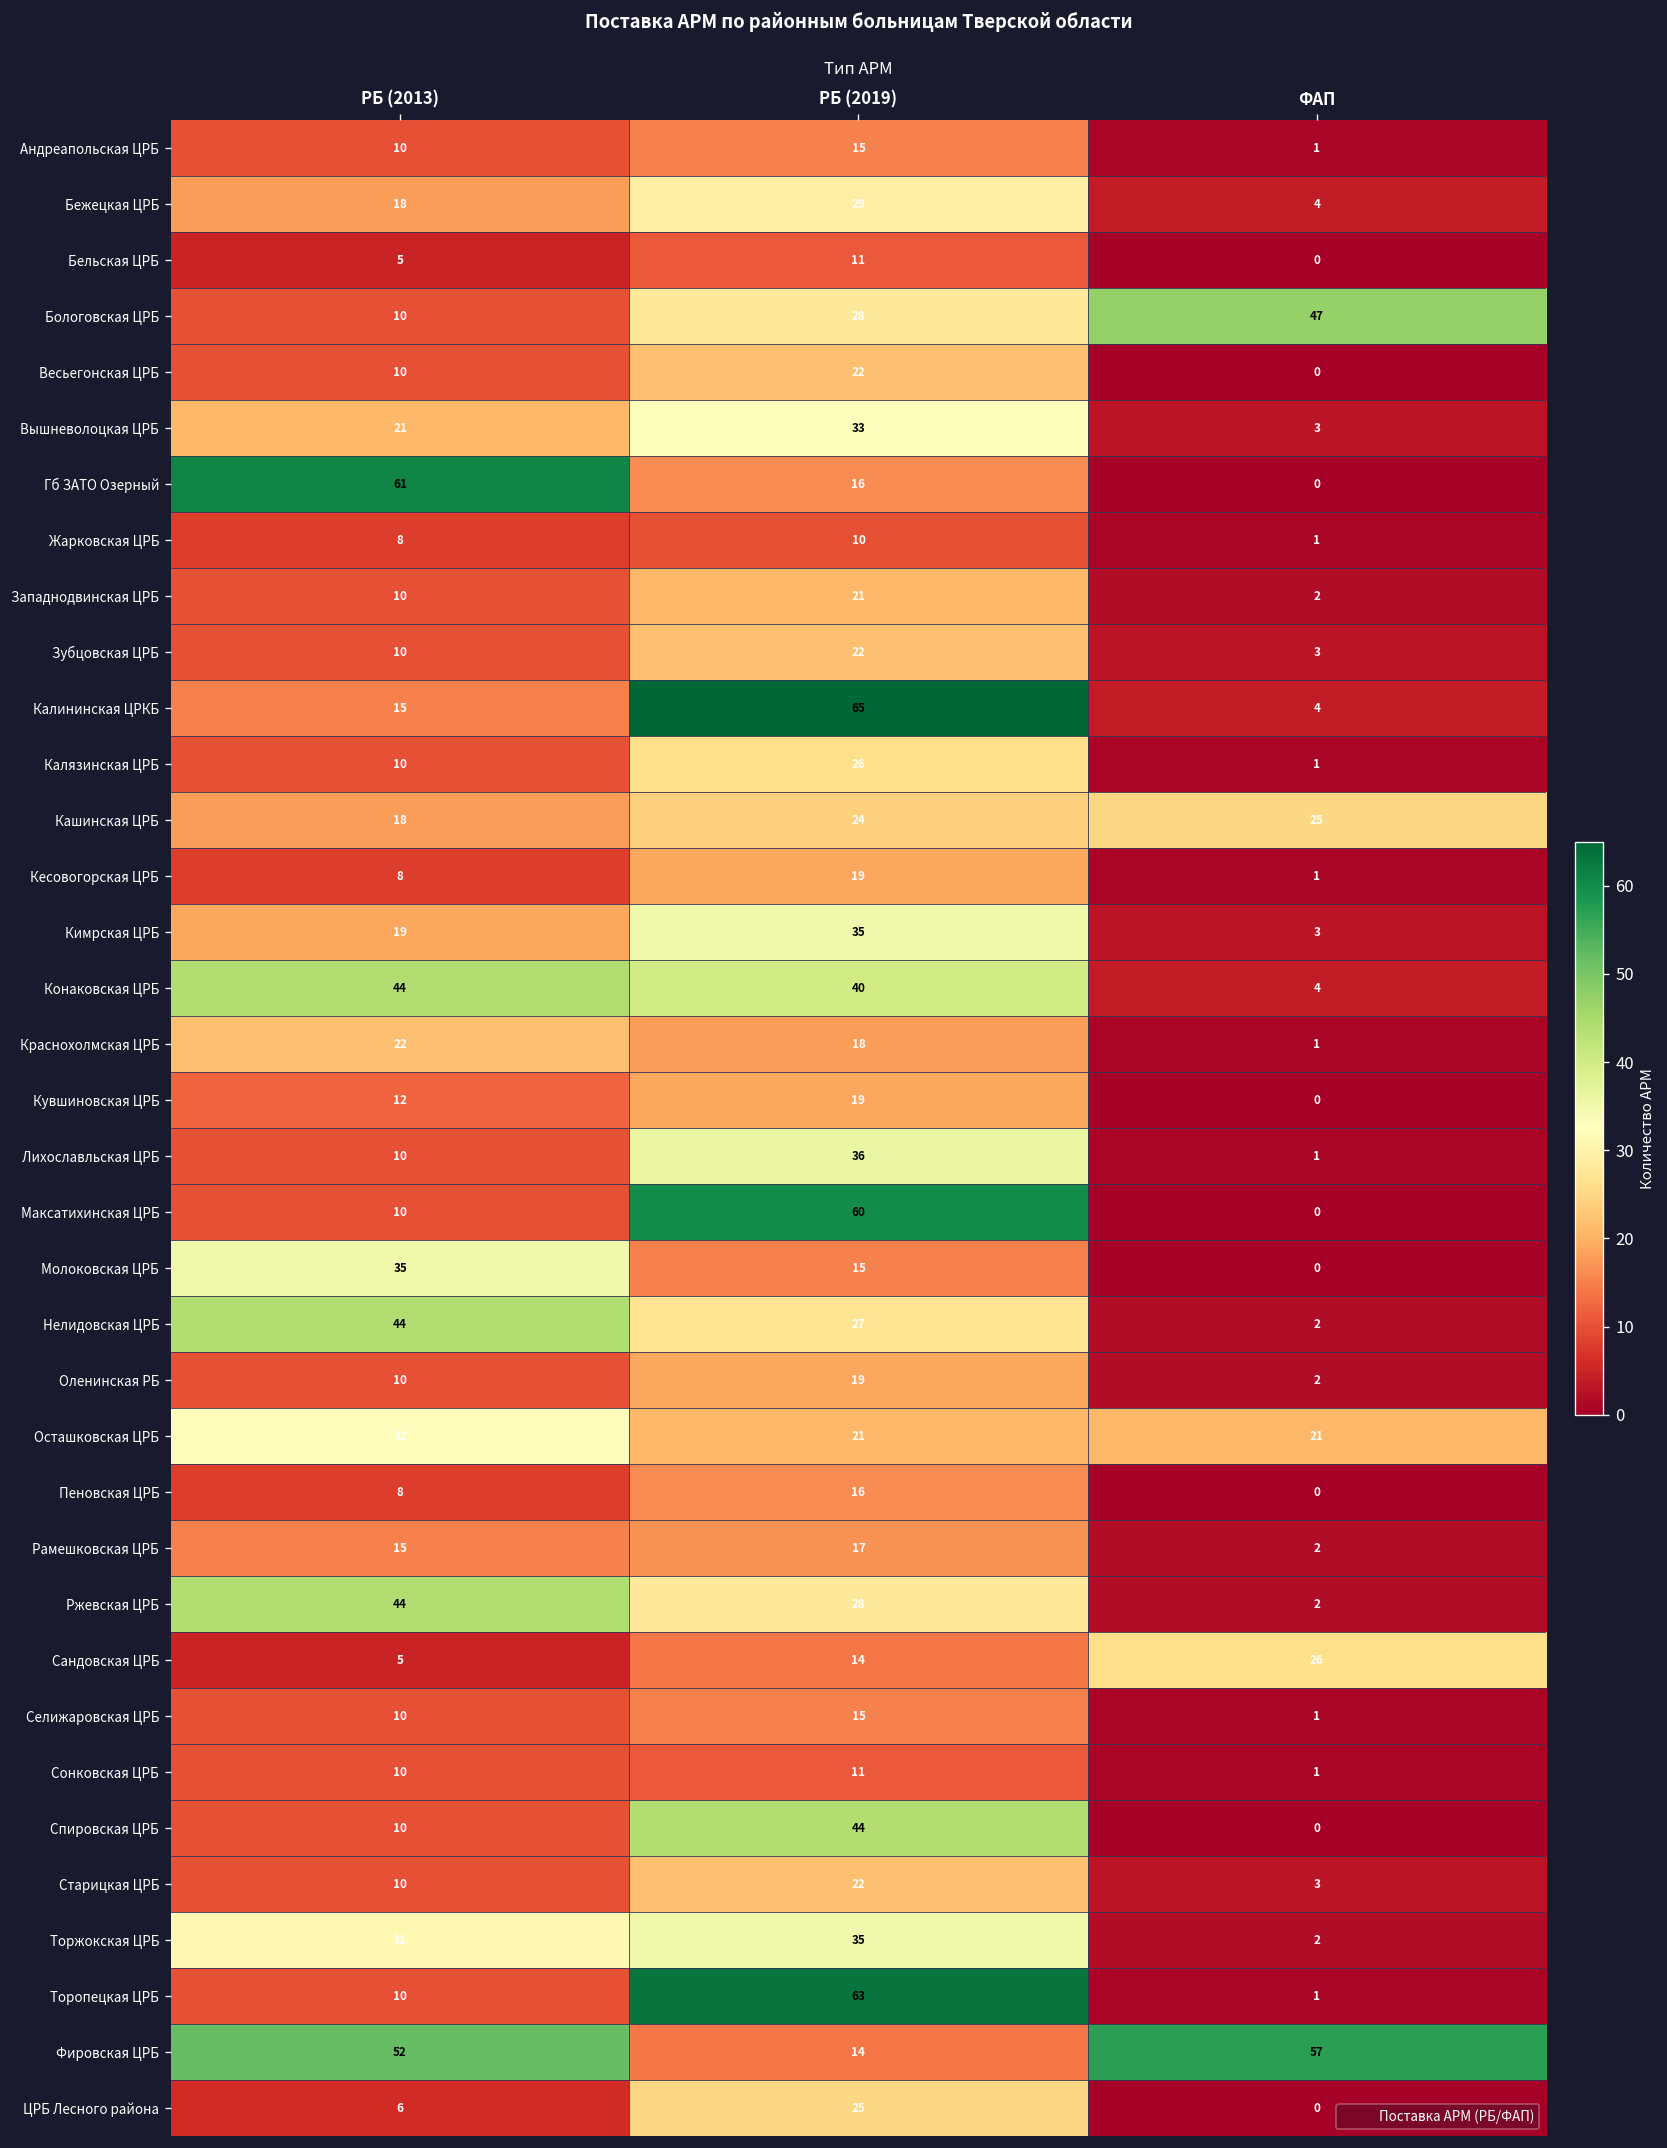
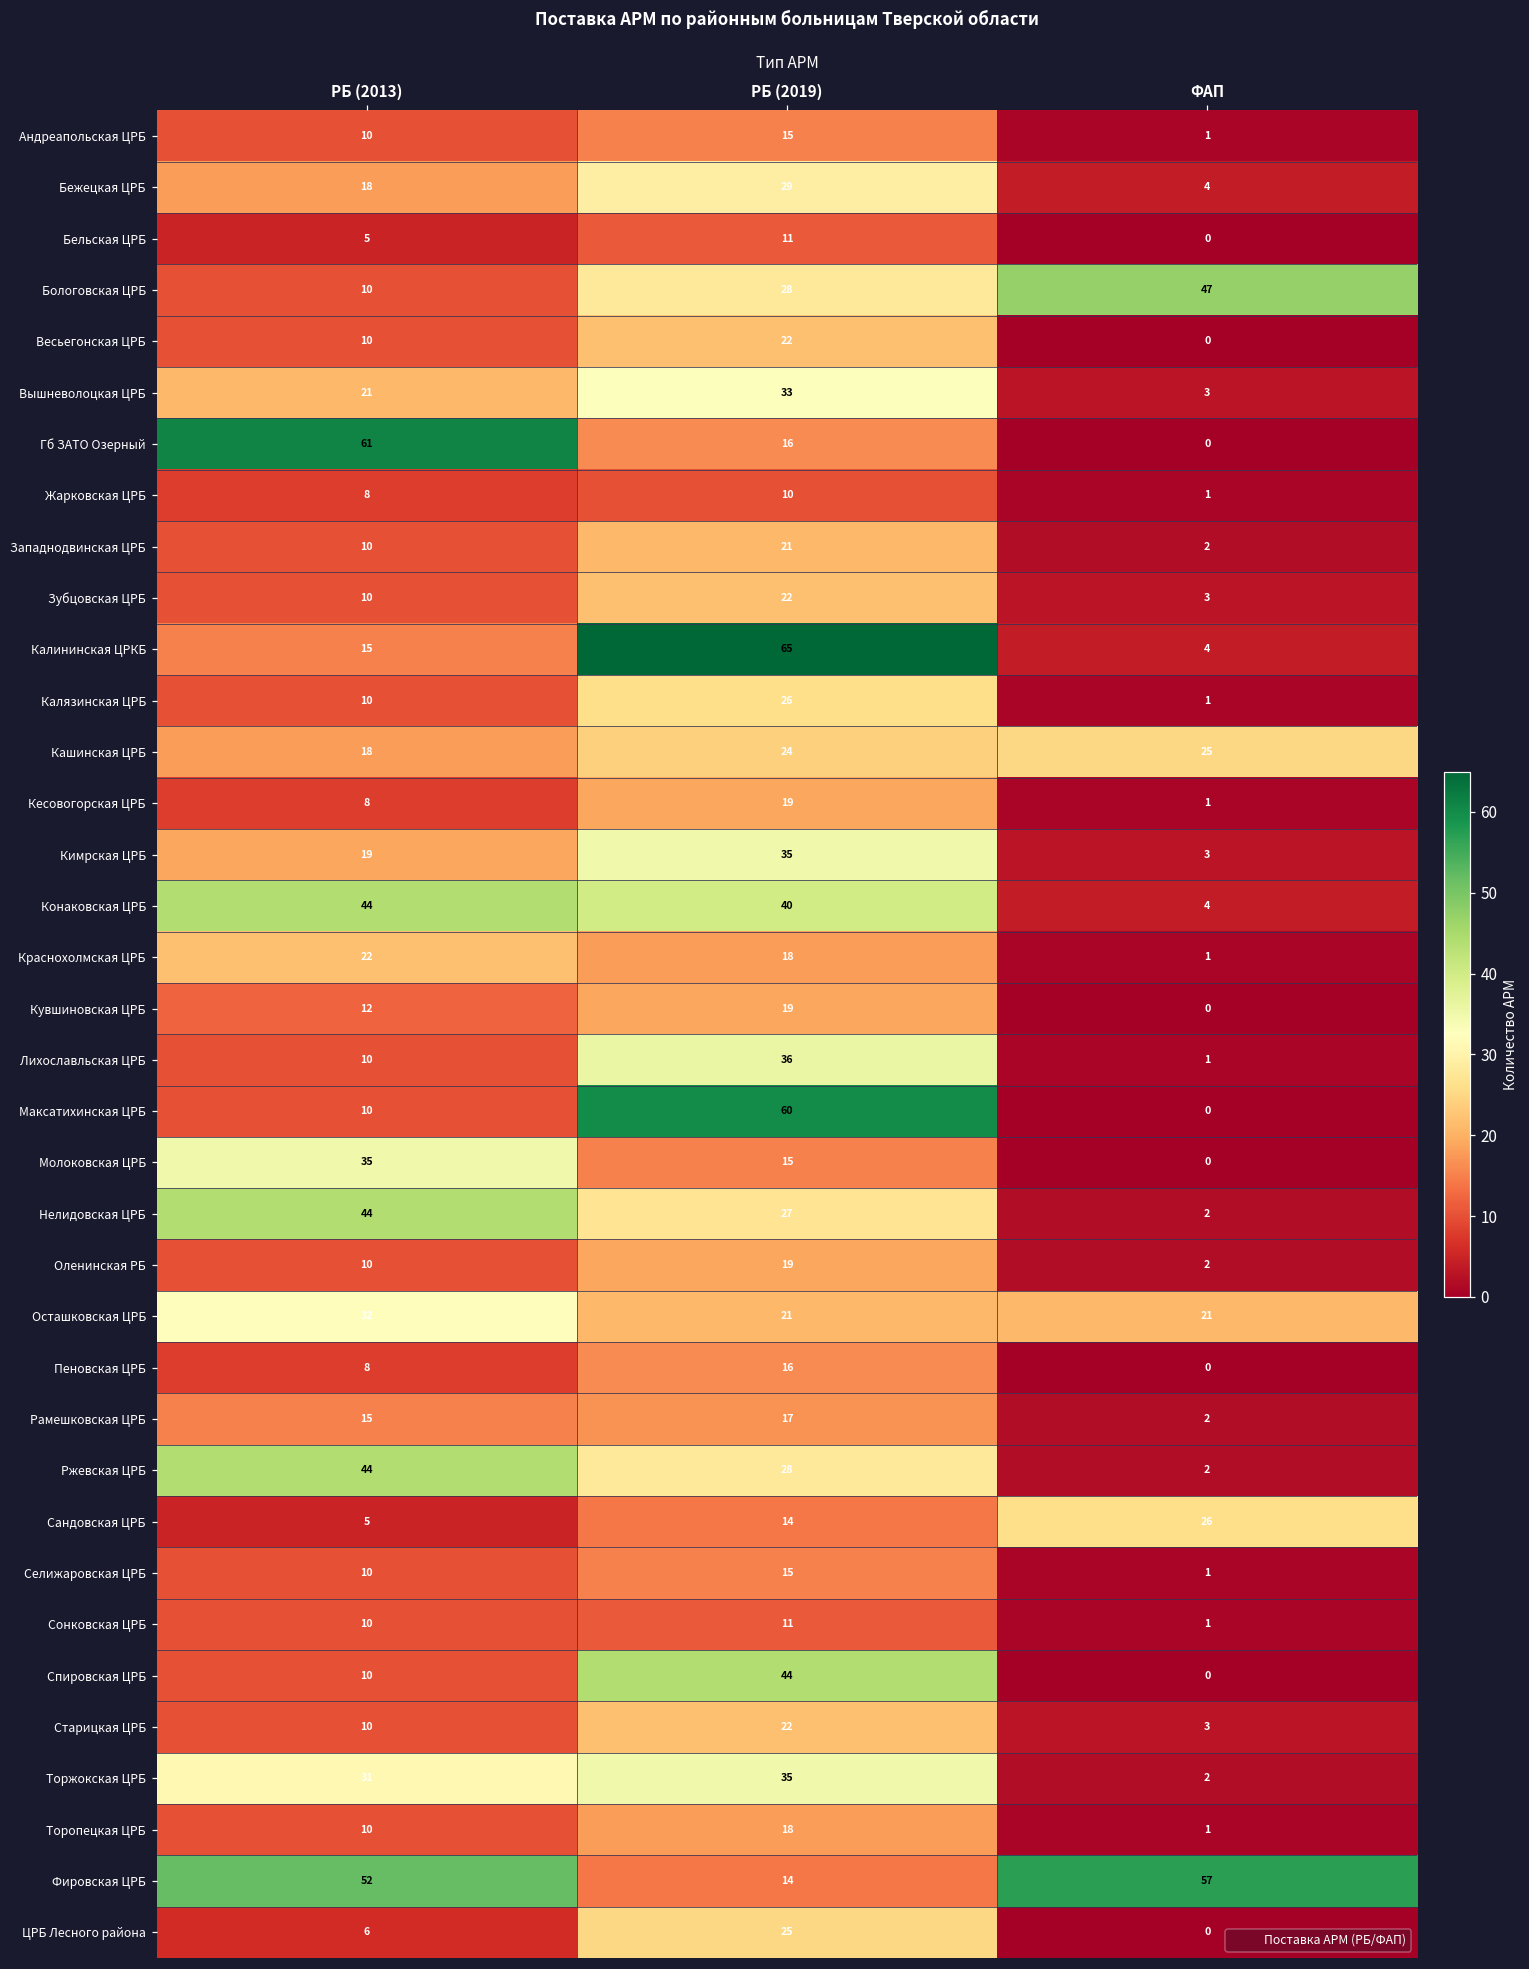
  {
    "Андреапольская ЦРБ": {
      "РБ (2013)": 10,
      "РБ (2019)": 15,
      "ФАП": 1
    },
    "Бежецкая ЦРБ": {
      "РБ (2013)": 18,
      "РБ (2019)": 29,
      "ФАП": 4
    },
    "Бельская ЦРБ": {
      "РБ (2013)": 5,
      "РБ (2019)": 11,
      "ФАП": 0
    },
    "Бологовская ЦРБ": {
      "РБ (2013)": 10,
      "РБ (2019)": 28,
      "ФАП": 47
    },
    "Весьегонская ЦРБ": {
      "РБ (2013)": 10,
      "РБ (2019)": 22,
      "ФАП": 0
    },
    "Вышневолоцкая ЦРБ": {
      "РБ (2013)": 21,
      "РБ (2019)": 33,
      "ФАП": 3
    },
    "Гб ЗАТО Озерный": {
      "РБ (2013)": 61,
      "РБ (2019)": 16,
      "ФАП": 0
    },
    "Жарковская ЦРБ": {
      "РБ (2013)": 8,
      "РБ (2019)": 10,
      "ФАП": 1
    },
    "Западнодвинская ЦРБ": {
      "РБ (2013)": 10,
      "РБ (2019)": 21,
      "ФАП": 2
    },
    "Зубцовская ЦРБ": {
      "РБ (2013)": 10,
      "РБ (2019)": 22,
      "ФАП": 3
    },
    "Калининская ЦРКБ": {
      "РБ (2013)": 15,
      "РБ (2019)": 65,
      "ФАП": 4
    },
    "Калязинская ЦРБ": {
      "РБ (2013)": 10,
      "РБ (2019)": 26,
      "ФАП": 1
    },
    "Кашинская ЦРБ": {
      "РБ (2013)": 18,
      "РБ (2019)": 24,
      "ФАП": 25
    },
    "Кесовогорская ЦРБ": {
      "РБ (2013)": 8,
      "РБ (2019)": 19,
      "ФАП": 1
    },
    "Кимрская ЦРБ": {
      "РБ (2013)": 19,
      "РБ (2019)": 35,
      "ФАП": 3
    },
    "Конаковская ЦРБ": {
      "РБ (2013)": 44,
      "РБ (2019)": 40,
      "ФАП": 4
    },
    "Краснохолмская ЦРБ": {
      "РБ (2013)": 22,
      "РБ (2019)": 18,
      "ФАП": 1
    },
    "Кувшиновская ЦРБ": {
      "РБ (2013)": 12,
      "РБ (2019)": 19,
      "ФАП": 0
    },
    "Лихославльская ЦРБ": {
      "РБ (2013)": 10,
      "РБ (2019)": 36,
      "ФАП": 1
    },
    "Максатихинская ЦРБ": {
      "РБ (2013)": 10,
      "РБ (2019)": 60,
      "ФАП": 0
    },
    "Молоковская ЦРБ": {
      "РБ (2013)": 35,
      "РБ (2019)": 15,
      "ФАП": 0
    },
    "Нелидовская ЦРБ": {
      "РБ (2013)": 44,
      "РБ (2019)": 27,
      "ФАП": 2
    },
    "Оленинская РБ": {
      "РБ (2013)": 10,
      "РБ (2019)": 19,
      "ФАП": 2
    },
    "Осташковская ЦРБ": {
      "РБ (2013)": 32,
      "РБ (2019)": 21,
      "ФАП": 21
    },
    "Пеновская ЦРБ": {
      "РБ (2013)": 8,
      "РБ (2019)": 16,
      "ФАП": 0
    },
    "Рамешковская ЦРБ": {
      "РБ (2013)": 15,
      "РБ (2019)": 17,
      "ФАП": 2
    },
    "Ржевская ЦРБ": {
      "РБ (2013)": 44,
      "РБ (2019)": 28,
      "ФАП": 2
    },
    "Сандовская ЦРБ": {
      "РБ (2013)": 5,
      "РБ (2019)": 14,
      "ФАП": 26
    },
    "Селижаровская ЦРБ": {
      "РБ (2013)": 10,
      "РБ (2019)": 15,
      "ФАП": 1
    },
    "Сонковская ЦРБ": {
      "РБ (2013)": 10,
      "РБ (2019)": 11,
      "ФАП": 1
    },
    "Спировская ЦРБ": {
      "РБ (2013)": 10,
      "РБ (2019)": 44,
      "ФАП": 0
    },
    "Старицкая ЦРБ": {
      "РБ (2013)": 10,
      "РБ (2019)": 22,
      "ФАП": 3
    },
    "Торжокская ЦРБ": {
      "РБ (2013)": 31,
      "РБ (2019)": 35,
      "ФАП": 2
    },
    "Торопецкая ЦРБ": {
      "РБ (2013)": 10,
-     "РБ (2019)": 63,
+     "РБ (2019)": 18,
      "ФАП": 1
    },
    "Фировская ЦРБ": {
      "РБ (2013)": 52,
      "РБ (2019)": 14,
      "ФАП": 57
    },
    "ЦРБ Лесного района": {
      "РБ (2013)": 6,
      "РБ (2019)": 25,
      "ФАП": 0
    }
  }
